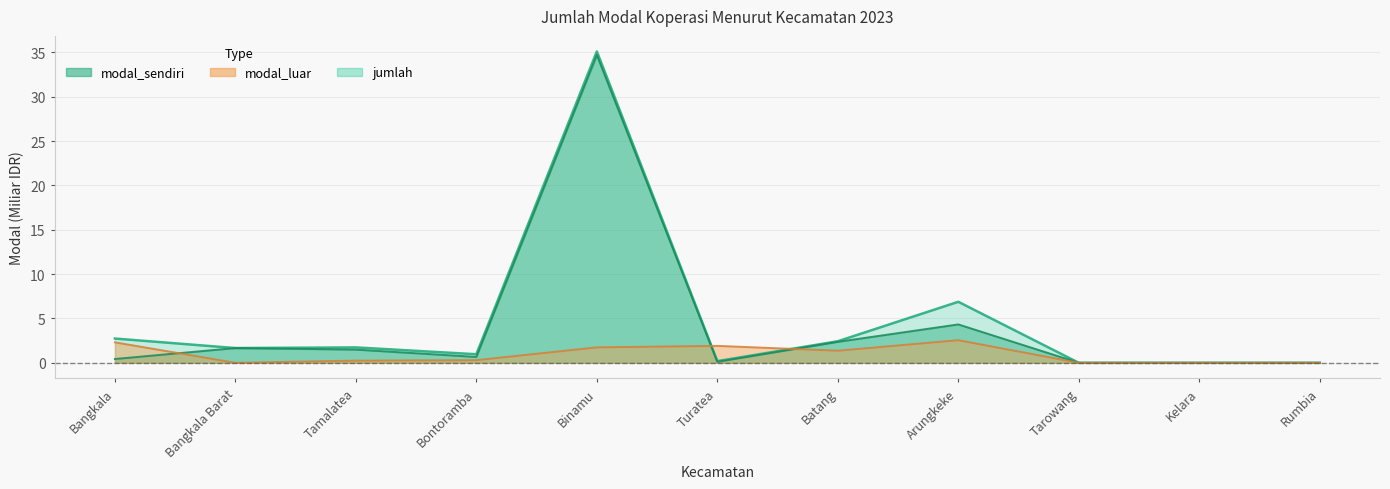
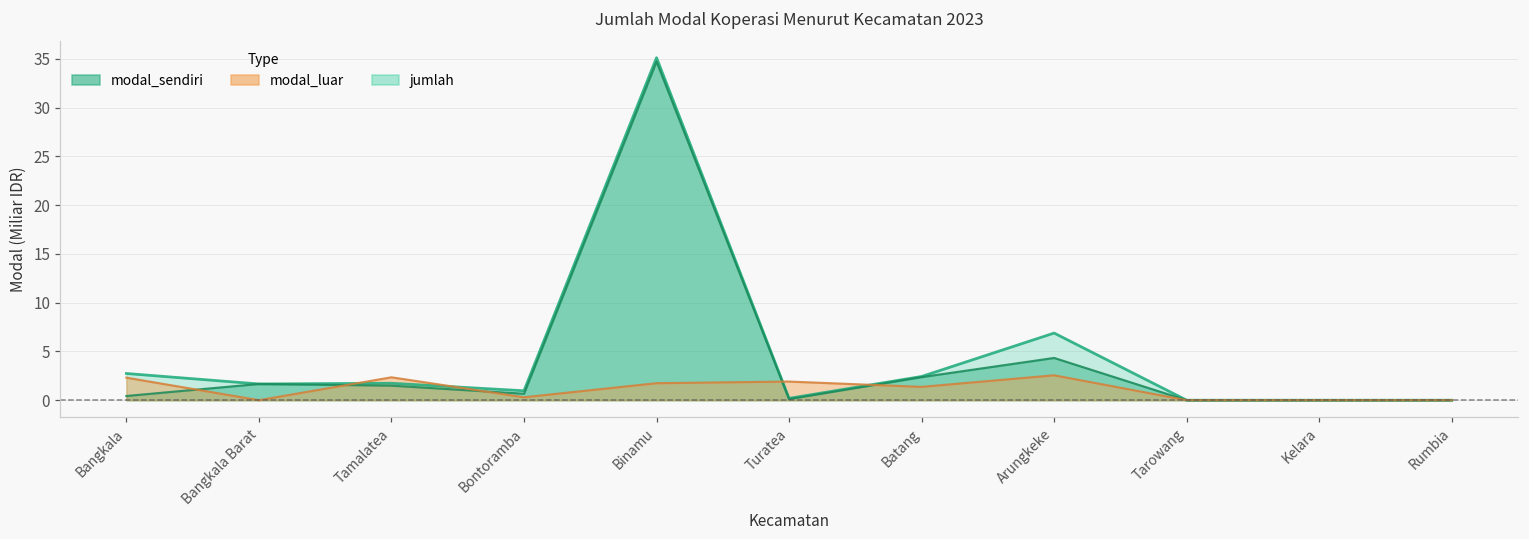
  {
    "modal_luar": {
      "Bangkala": 2,
      "Bangkala Barat": 0,
-     "Tamalatea": 0,
+     "Tamalatea": 2,
      "Bontoramba": 0,
      "Binamu": 2,
      "Turatea": 2,
      "Batang": 1,
      "Arungkeke": 3
    }
  }
